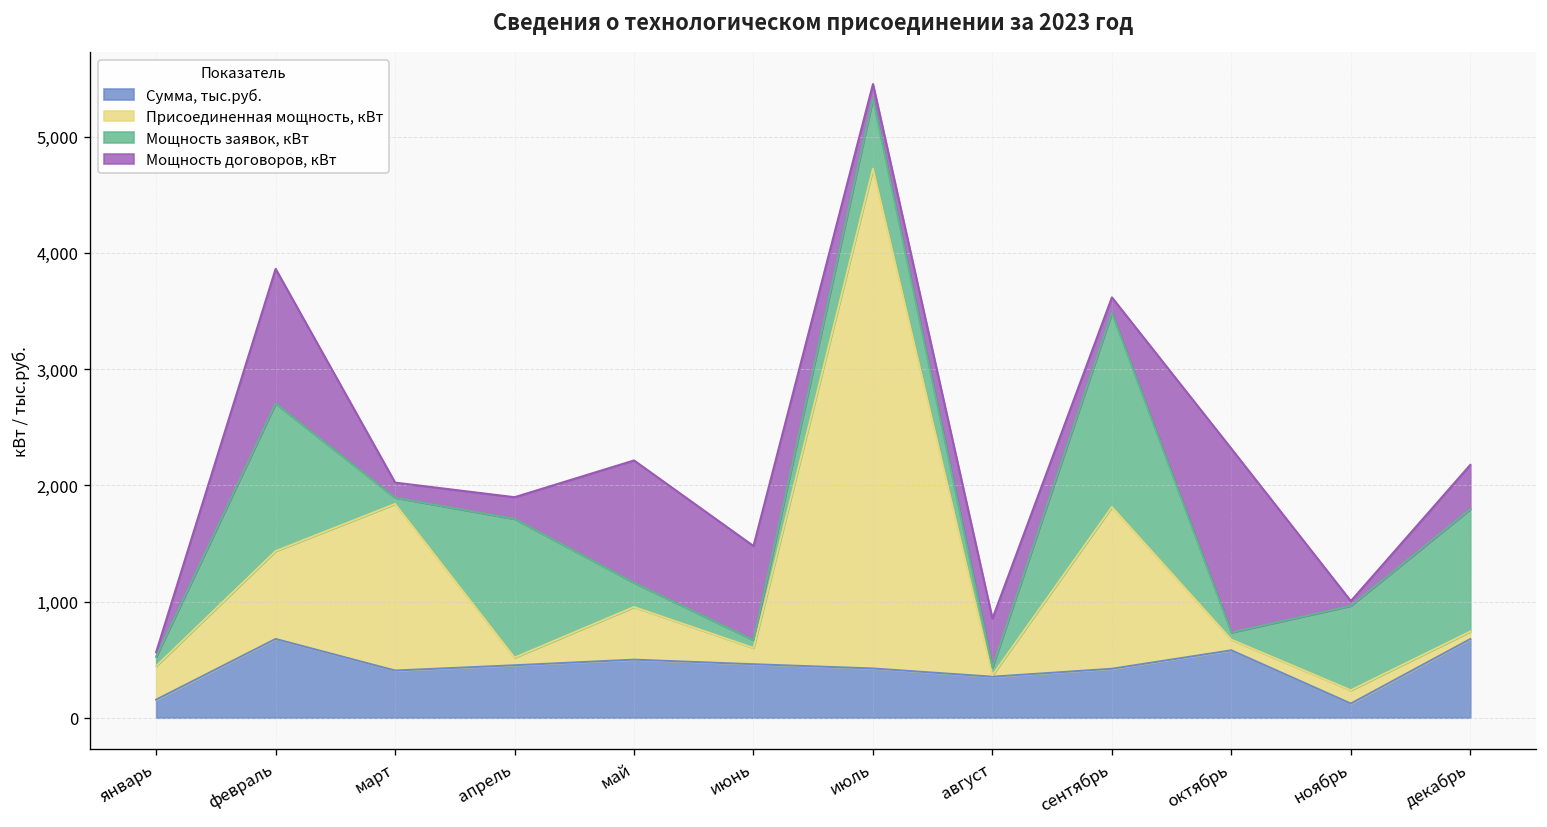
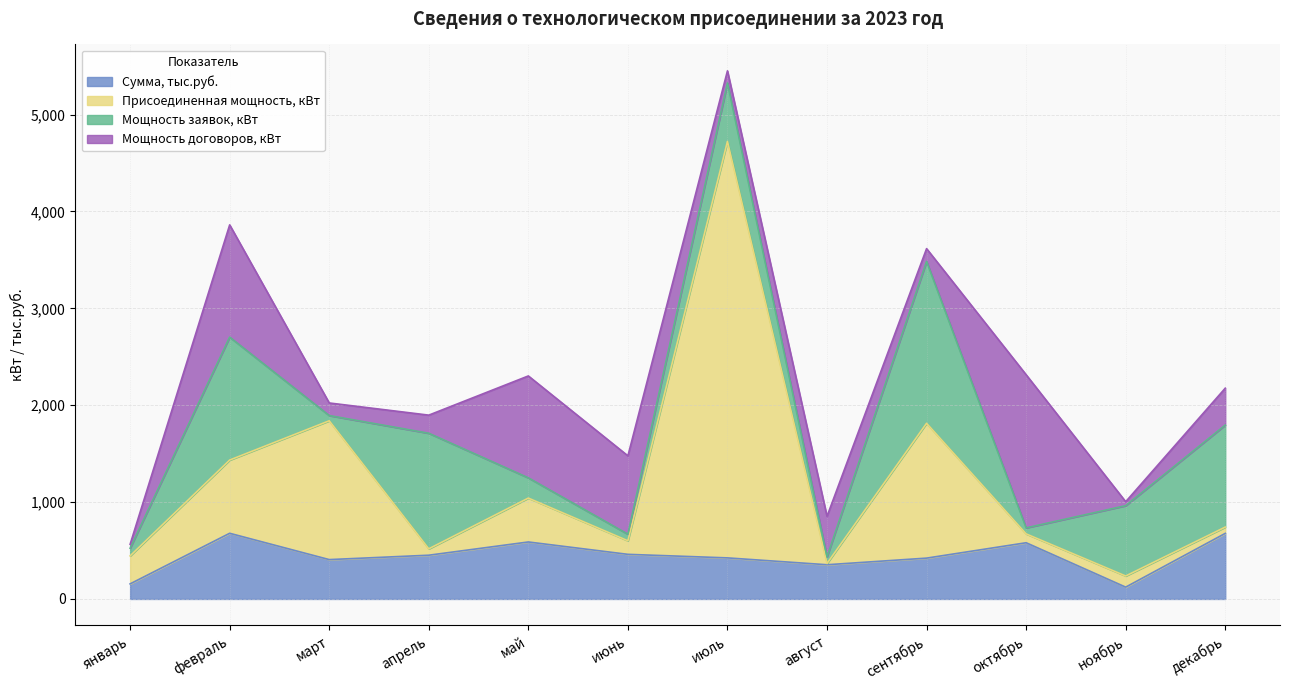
  {
    "Сумма, тыс.руб.": {
      "январь": "200",
      "февраль": "700",
      "март": "400",
      "апрель": "500",
-     "май": "500",
+     "май": "600",
      "июнь": "500",
      "июль": "400",
      "сентябрь": "400",
      "октябрь": "600",
      "ноябрь": "100",
      "декабрь": "700"
    },
    "Присоединенная мощность, кВт": {
      "январь": "300",
      "февраль": "800",
      "март": "1,400",
      "апрель": "100",
      "май": "500",
      "июнь": "100",
      "июль": "4,300",
      "сентябрь": "1,400",
      "октябрь": "100",
      "ноябрь": "100",
      "декабрь": "100"
    },
    "Мощность заявок, кВт": {
      "январь": "100",
      "февраль": "1,300",
      "март": "100",
      "апрель": "1,200",
      "май": "200",
      "июнь": "100",
      "июль": "600",
      "август": "100",
      "сентябрь": "1,700",
      "октябрь": "100",
      "ноябрь": "700",
      "декабрь": "1,100"
    },
    "Мощность договоров, кВт": {
      "январь": "0",
      "февраль": "1,200",
      "март": "100",
      "апрель": "200",
      "май": "1,100",
      "июнь": "800",
      "июль": "100",
      "август": "400",
      "сентябрь": "100",
      "октябрь": "1,600",
      "ноябрь": "0",
      "декабрь": "400"
    }
  }
